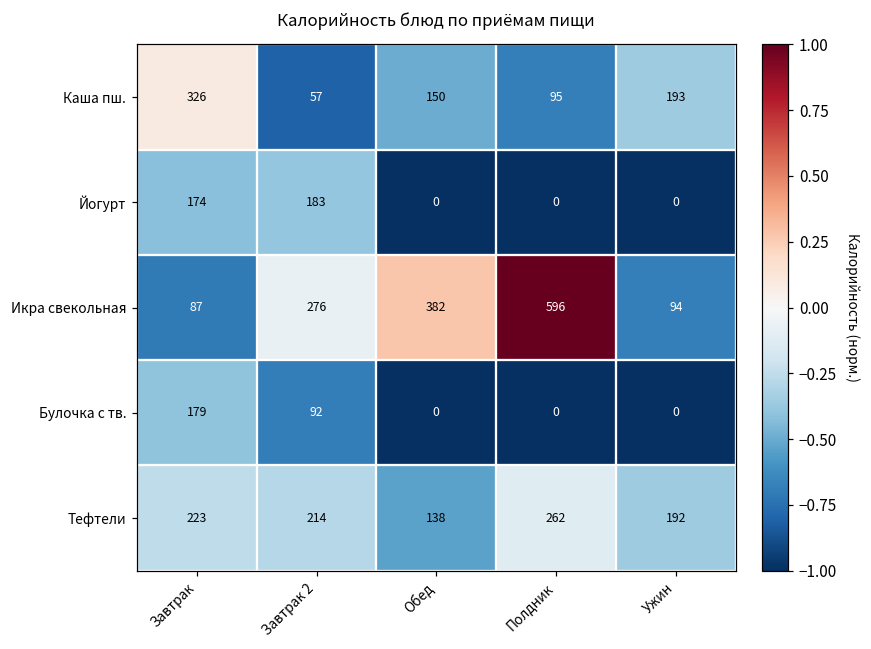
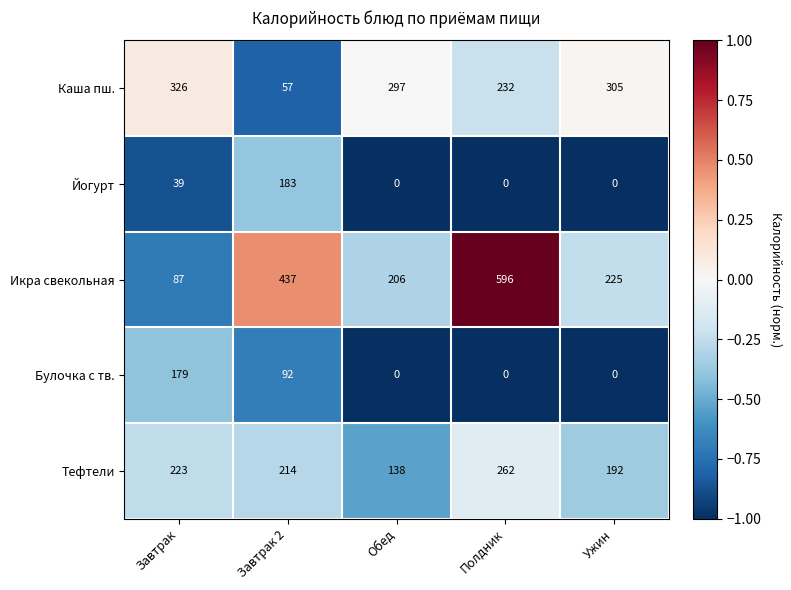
  {
    "Каша пш.": {
      "Завтрак": 326,
      "Завтрак 2": 57,
-     "Обед": 150,
-     "Полдник": 95,
-     "Ужин": 193
+     "Обед": 297,
+     "Полдник": 232,
+     "Ужин": 305
    },
    "Йогурт": {
-     "Завтрак": 174,
+     "Завтрак": 39,
      "Завтрак 2": 183,
      "Обед": 0,
      "Полдник": 0,
      "Ужин": 0
    },
    "Икра свекольная": {
      "Завтрак": 87,
-     "Завтрак 2": 276,
-     "Обед": 382,
+     "Завтрак 2": 437,
+     "Обед": 206,
      "Полдник": 596,
-     "Ужин": 94
+     "Ужин": 225
    },
    "Булочка с тв.": {
      "Завтрак": 179,
      "Завтрак 2": 92,
      "Обед": 0,
      "Полдник": 0,
      "Ужин": 0
    },
    "Тефтели": {
      "Завтрак": 223,
      "Завтрак 2": 214,
      "Обед": 138,
      "Полдник": 262,
      "Ужин": 192
    }
  }
